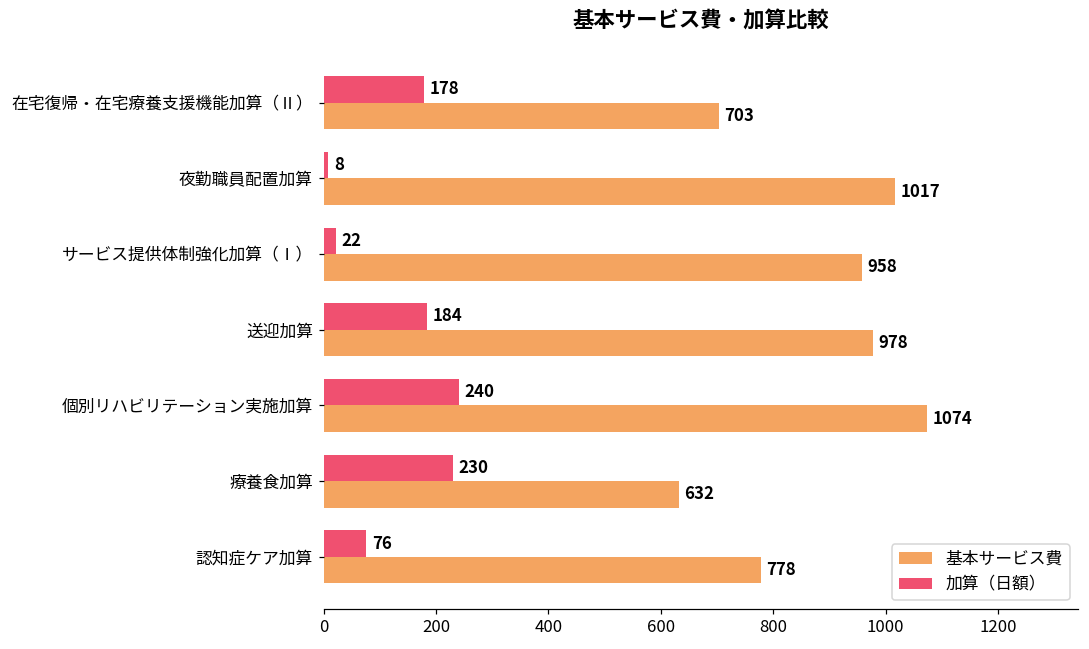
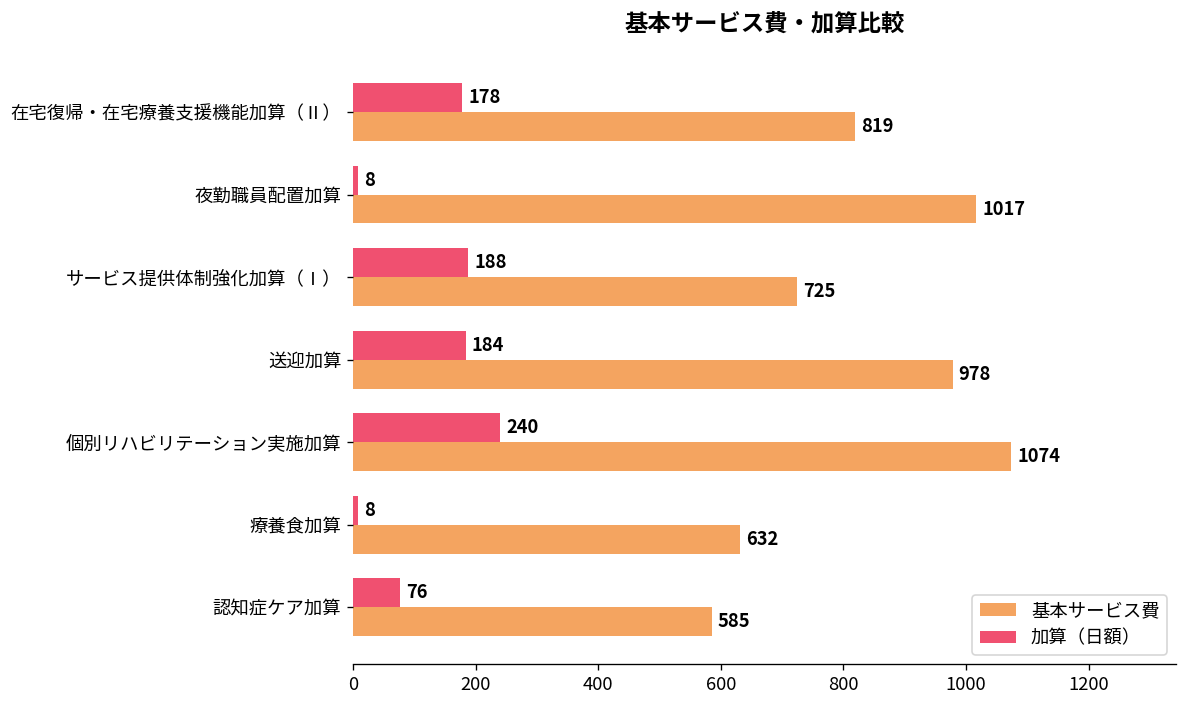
  {
    "基本サービス費": {
-     "在宅復帰・在宅療養支援機能加算（Ⅱ）": 703,
+     "在宅復帰・在宅療養支援機能加算（Ⅱ）": 819,
      "夜勤職員配置加算": 1017,
-     "サービス提供体制強化加算（Ⅰ）": 958,
+     "サービス提供体制強化加算（Ⅰ）": 725,
      "送迎加算": 978,
      "個別リハビリテーション実施加算": 1074,
      "療養食加算": 632,
-     "認知症ケア加算": 778
+     "認知症ケア加算": 585
    },
    "加算（日額）": {
      "在宅復帰・在宅療養支援機能加算（Ⅱ）": 178,
      "夜勤職員配置加算": 8,
-     "サービス提供体制強化加算（Ⅰ）": 22,
+     "サービス提供体制強化加算（Ⅰ）": 188,
      "送迎加算": 184,
      "個別リハビリテーション実施加算": 240,
-     "療養食加算": 230,
+     "療養食加算": 8,
      "認知症ケア加算": 76
    }
  }
